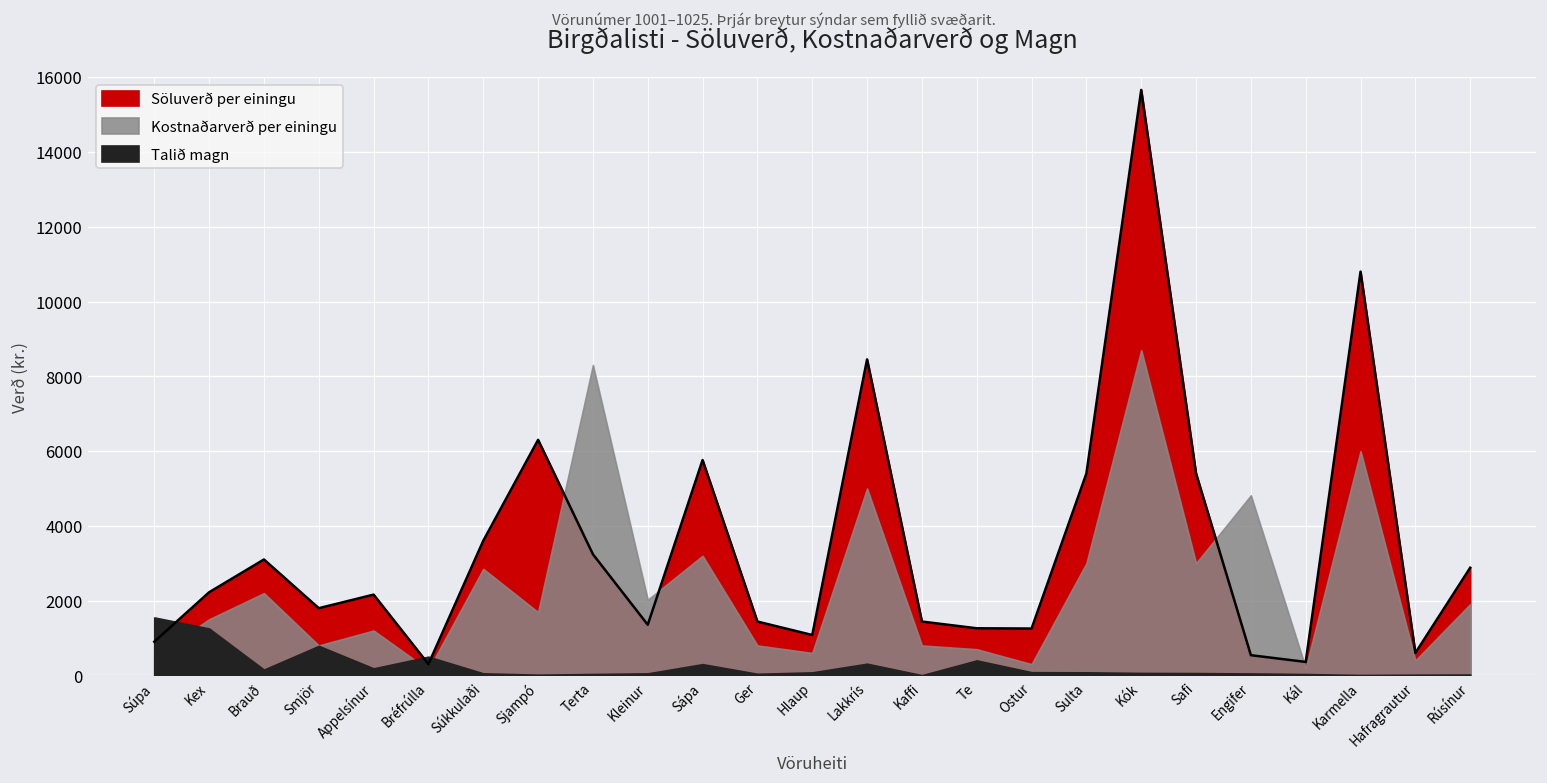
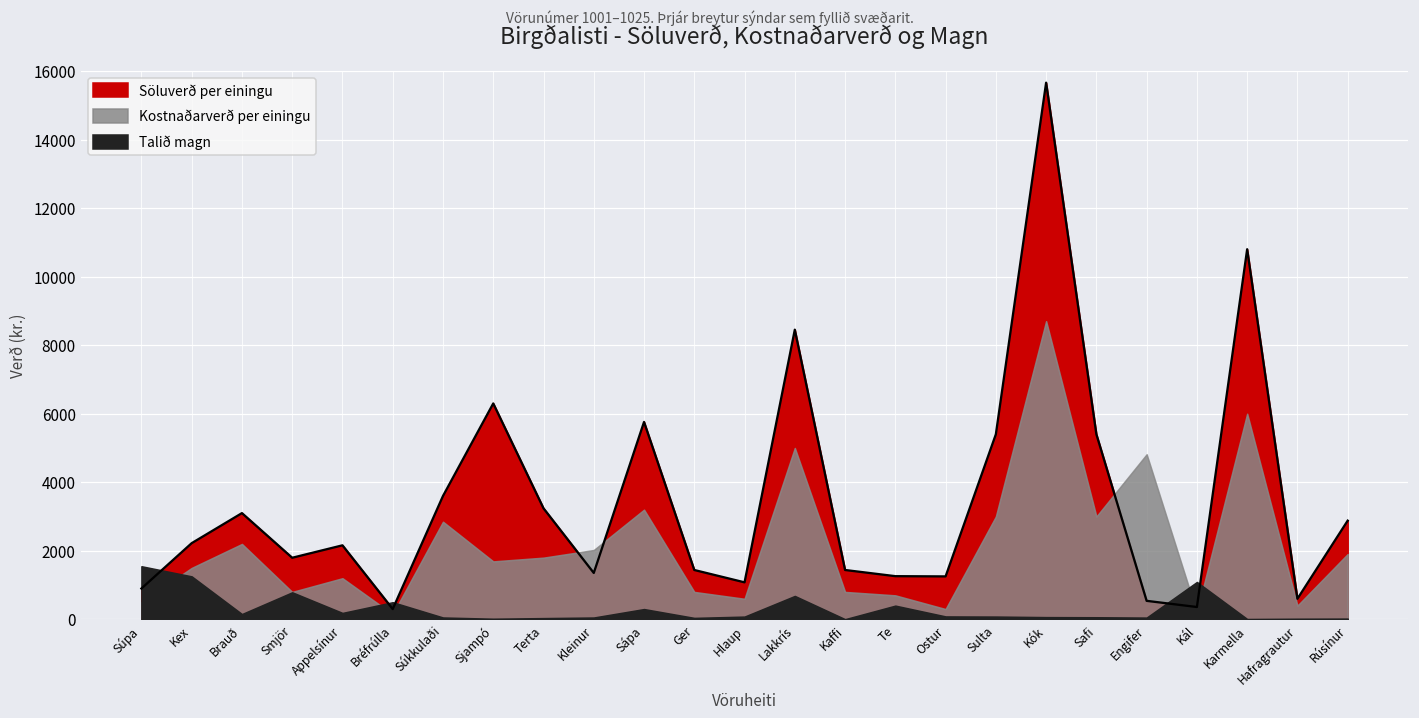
  {
    "Söluverð per einingu": {
      "Súpa": 900,
      "Kex": 2200,
      "Brauð": 3100,
      "Smjör": 1800,
      "Appelsínur": 2200,
      "Bréfrúlla": 300,
      "Súkkulaði": 3600,
      "Sjampó": 6300,
      "Terta": 3200,
      "Kleinur": 1400,
      "Sápa": 5800,
      "Ger": 1400,
      "Hlaup": 1100,
      "Lakkrís": 8500,
      "Kaffi": 1400,
      "Te": 1300,
      "Ostur": 1300,
      "Sulta": 5400,
      "Kók": 15700,
      "Safi": 5400,
      "Engifer": 500,
      "Kál": 400,
      "Karmella": 10800,
      "Hafragrautur": 600,
      "Rúsínur": 2900
    },
    "Kostnaðarverð per einingu": {
      "Kex": 1500,
      "Brauð": 2200,
      "Appelsínur": 1200,
      "Súkkulaði": 2800,
      "Sjampó": 1700,
-     "Terta": 8300,
+     "Terta": 1800,
      "Kleinur": 2000,
      "Sápa": 3200,
      "Ger": 800,
      "Hlaup": 600,
      "Lakkrís": 5000,
      "Kaffi": 800,
      "Te": 700,
      "Ostur": 300,
      "Sulta": 3000,
      "Kók": 8700,
      "Safi": 3000,
      "Engifer": 4800,
      "Karmella": 6000,
      "Hafragrautur": 400,
      "Rúsínur": 1900
    },
    "Talið magn": {
      "Súpa": 1600,
      "Kex": 1300,
      "Brauð": 200,
      "Appelsínur": 200,
      "Bréfrúlla": 500,
      "Sápa": 300,
-     "Lakkrís": 300,
+     "Lakkrís": 700,
      "Te": 400,
      "Ostur": 100,
      "Sulta": 100,
-     "Kál": 0
+     "Kál": 1100
    }
  }
